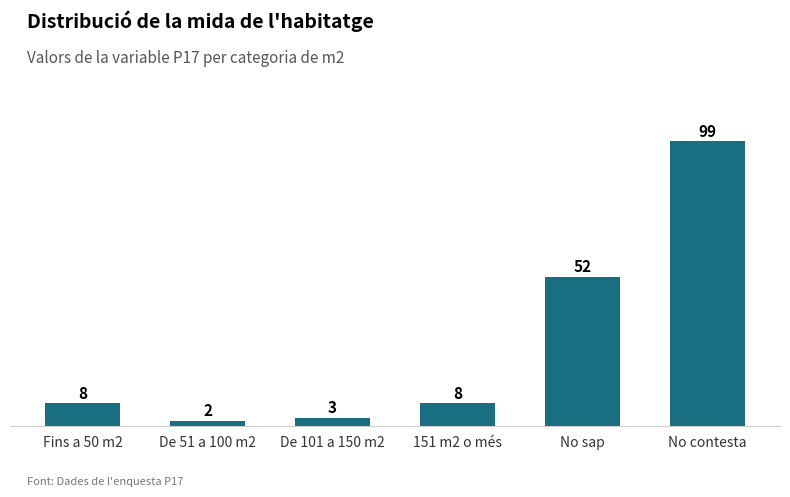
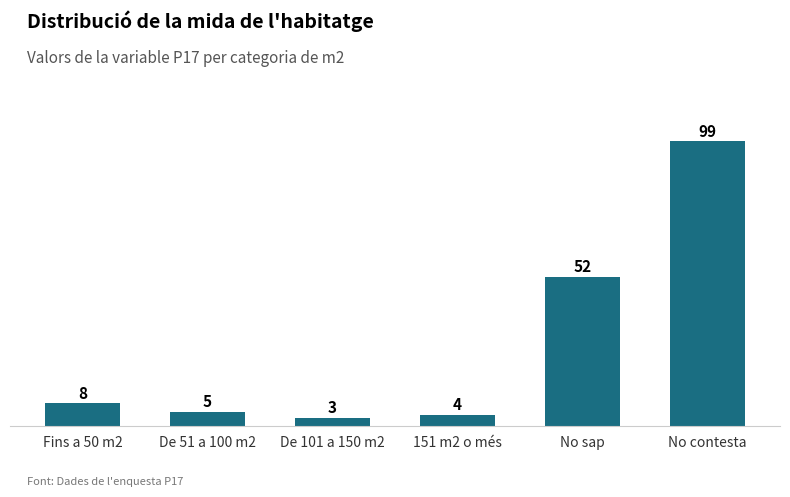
  {
    "Fins a 50 m2": 8,
-   "De 51 a 100 m2": 2,
+   "De 51 a 100 m2": 5,
    "De 101 a 150 m2": 3,
-   "151 m2 o més": 8,
+   "151 m2 o més": 4,
    "No sap": 52,
    "No contesta": 99
  }
